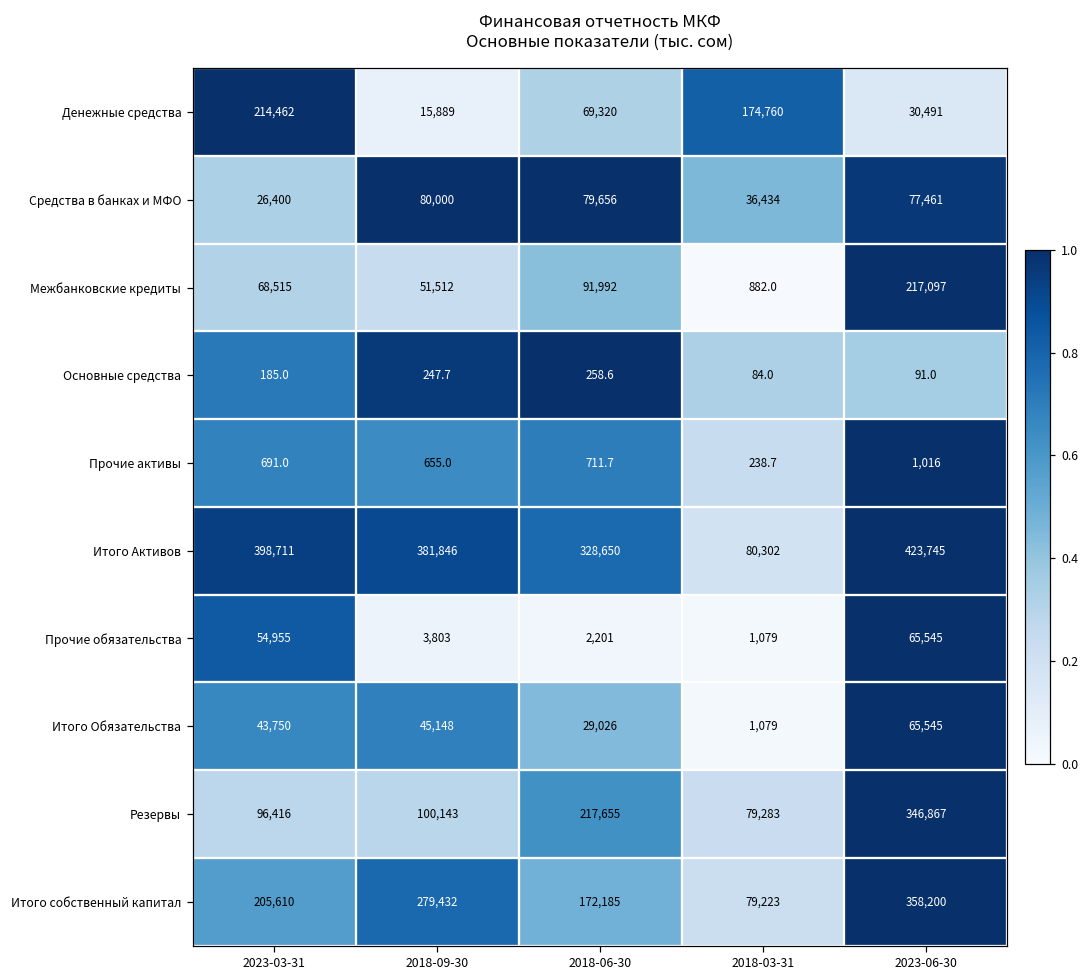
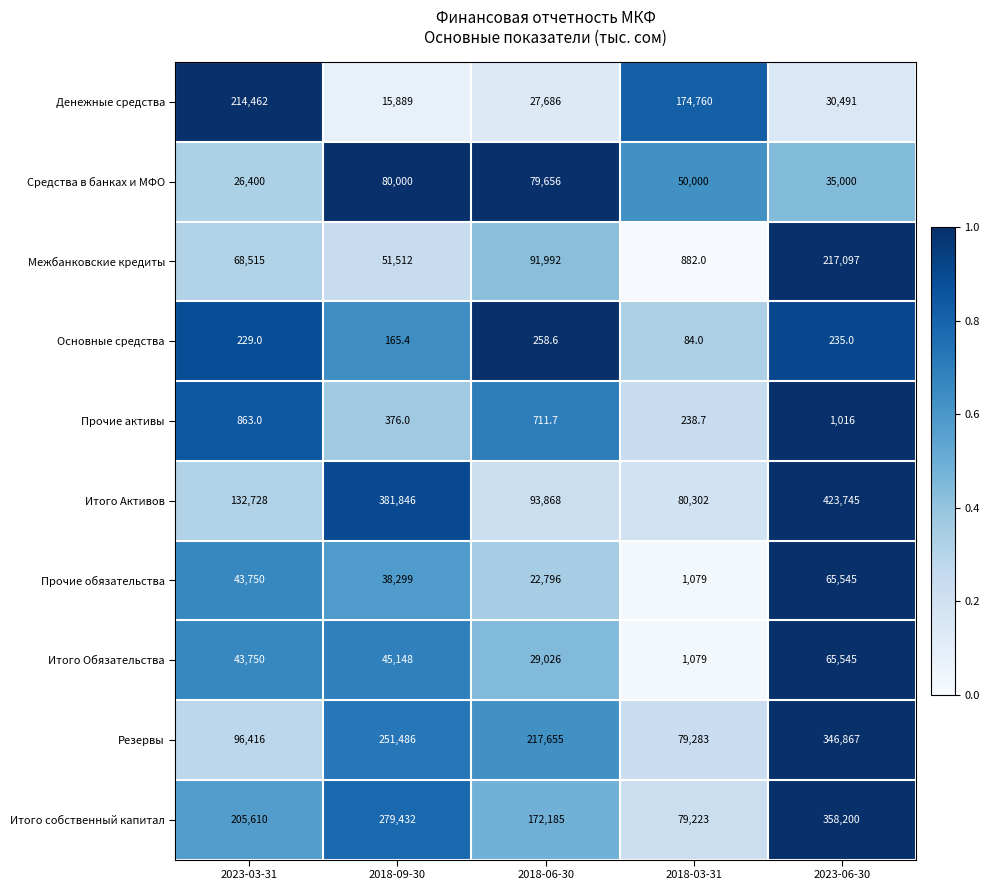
  {
    "Денежные средства": {
      "2023-03-31": "214,462",
      "2018-09-30": "15,889",
-     "2018-06-30": "69,320",
+     "2018-06-30": "27,686",
      "2018-03-31": "174,760",
      "2023-06-30": "30,491"
    },
    "Средства в банках и МФО": {
      "2023-03-31": "26,400",
      "2018-09-30": "80,000",
      "2018-06-30": "79,656",
-     "2018-03-31": "36,434",
-     "2023-06-30": "77,461"
+     "2018-03-31": "50,000",
+     "2023-06-30": "35,000"
    },
    "Межбанковские кредиты": {
      "2023-03-31": "68,515",
      "2018-09-30": "51,512",
      "2018-06-30": "91,992",
      "2018-03-31": "882.0",
      "2023-06-30": "217,097"
    },
    "Основные средства": {
-     "2023-03-31": "185.0",
-     "2018-09-30": "247.7",
+     "2023-03-31": "229.0",
+     "2018-09-30": "165.4",
      "2018-06-30": "258.6",
      "2018-03-31": "84.0",
-     "2023-06-30": "91.0"
+     "2023-06-30": "235.0"
    },
    "Прочие активы": {
-     "2023-03-31": "691.0",
-     "2018-09-30": "655.0",
+     "2023-03-31": "863.0",
+     "2018-09-30": "376.0",
      "2018-06-30": "711.7",
      "2018-03-31": "238.7",
      "2023-06-30": "1,016"
    },
    "Итого Активов": {
-     "2023-03-31": "398,711",
+     "2023-03-31": "132,728",
      "2018-09-30": "381,846",
-     "2018-06-30": "328,650",
+     "2018-06-30": "93,868",
      "2018-03-31": "80,302",
      "2023-06-30": "423,745"
    },
    "Прочие обязательства": {
-     "2023-03-31": "54,955",
-     "2018-09-30": "3,803",
-     "2018-06-30": "2,201",
+     "2023-03-31": "43,750",
+     "2018-09-30": "38,299",
+     "2018-06-30": "22,796",
      "2018-03-31": "1,079",
      "2023-06-30": "65,545"
    },
    "Итого Обязательства": {
      "2023-03-31": "43,750",
      "2018-09-30": "45,148",
      "2018-06-30": "29,026",
      "2018-03-31": "1,079",
      "2023-06-30": "65,545"
    },
    "Резервы": {
      "2023-03-31": "96,416",
-     "2018-09-30": "100,143",
+     "2018-09-30": "251,486",
      "2018-06-30": "217,655",
      "2018-03-31": "79,283",
      "2023-06-30": "346,867"
    },
    "Итого собственный капитал": {
      "2023-03-31": "205,610",
      "2018-09-30": "279,432",
      "2018-06-30": "172,185",
      "2018-03-31": "79,223",
      "2023-06-30": "358,200"
    }
  }
